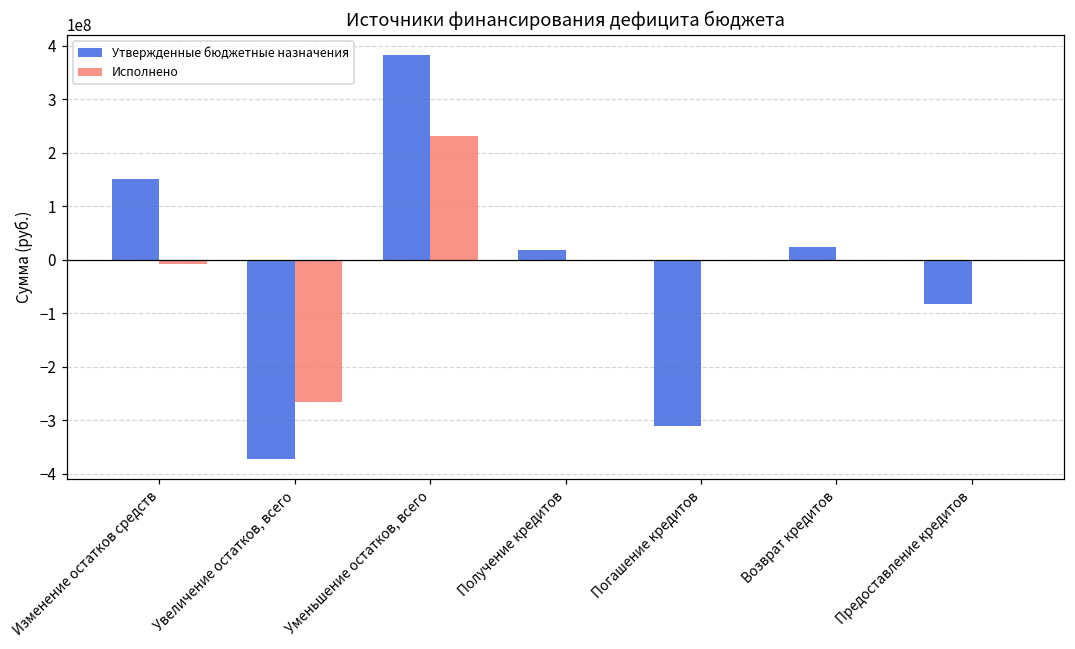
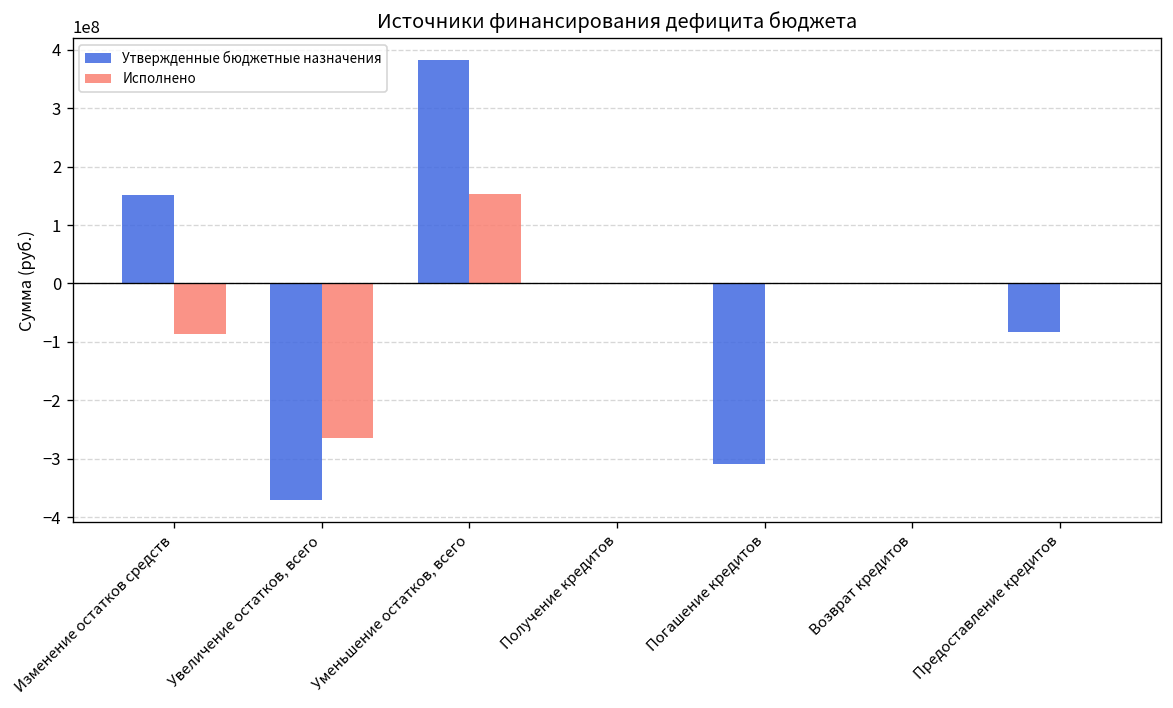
  {
    "Утвержденные бюджетные назначения": {
      "Изменение остатков средств": 150000000,
      "Увеличение остатков, всего": -370000000,
      "Уменьшение остатков, всего": 380000000,
-     "Получение кредитов": 20000000,
+     "Получение кредитов": 0,
      "Погашение кредитов": -310000000,
-     "Возврат кредитов": 20000000,
+     "Возврат кредитов": 0,
      "Предоставление кредитов": -80000000
    },
    "Исполнено": {
-     "Изменение остатков средств": -10000000,
+     "Изменение остатков средств": -90000000,
      "Увеличение остатков, всего": -270000000,
-     "Уменьшение остатков, всего": 230000000,
+     "Уменьшение остатков, всего": 150000000,
      "Получение кредитов": 0,
      "Погашение кредитов": 0,
      "Возврат кредитов": 0,
      "Предоставление кредитов": 0
    }
  }
